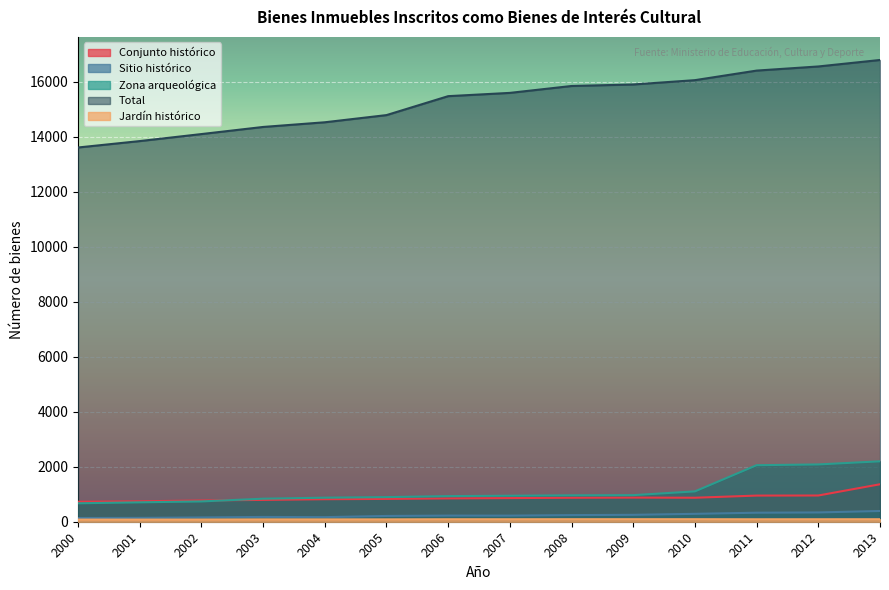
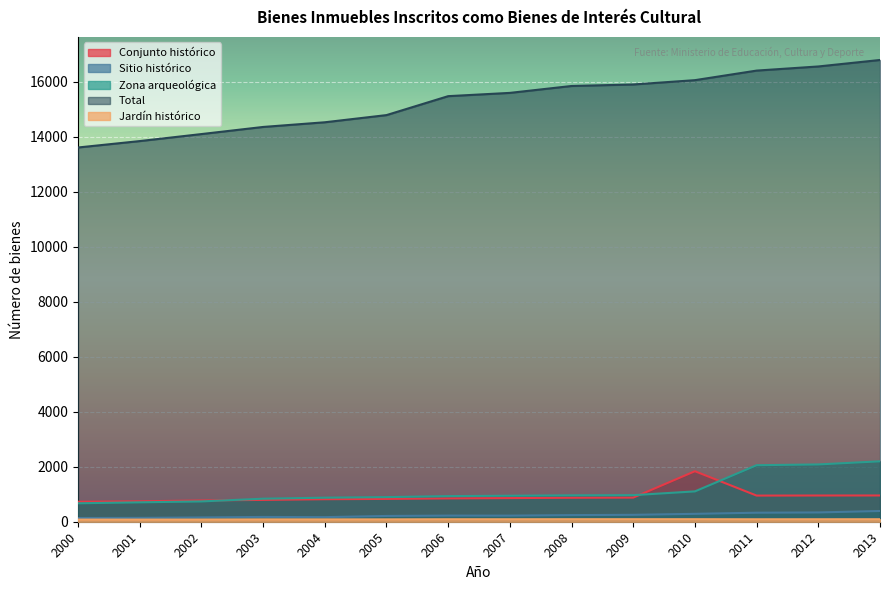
  {
    "Conjunto histórico": {
-     "2010": 900,
+     "2010": 1800,
      "2011": 1000,
      "2012": 1000,
-     "2013": 1400
+     "2013": 1000
    },
    "Jardín histórico": {
      "2005": 100,
      "2006": 100,
      "2007": 100,
      "2008": 100,
      "2009": 100,
      "2010": 100,
      "2011": 100,
      "2012": 100,
      "2013": 100
    }
  }
